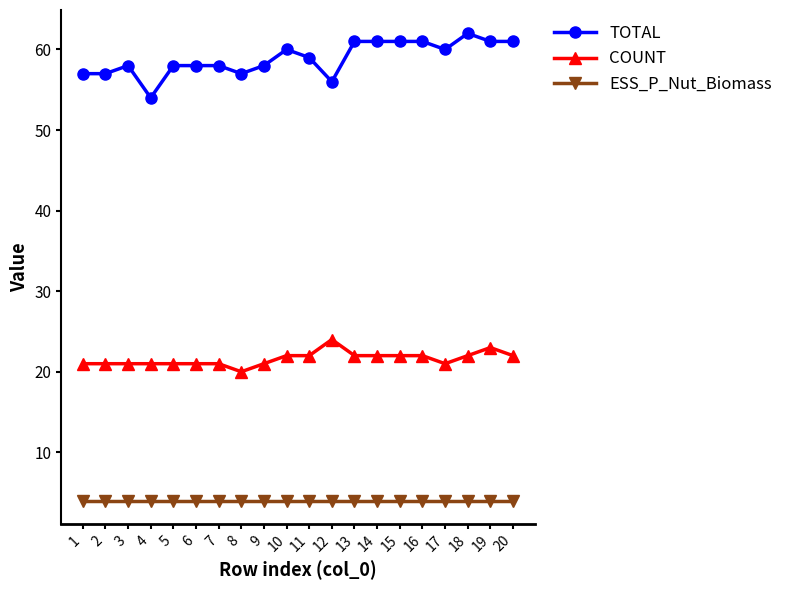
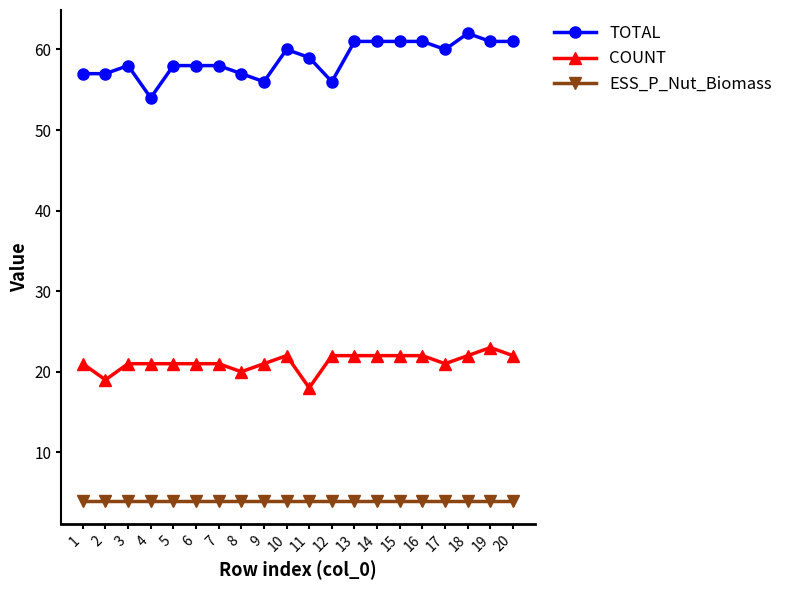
  {
    "TOTAL": {
      "1": 57,
      "2": 57,
      "3": 58,
      "4": 54,
      "5": 58,
      "6": 58,
      "7": 58,
      "8": 57,
-     "9": 58,
+     "9": 56,
      "10": 60,
      "11": 59,
      "12": 56,
      "13": 61,
      "14": 61,
      "15": 61,
      "16": 61,
      "17": 60,
      "18": 62,
      "19": 61,
      "20": 61
    },
    "COUNT": {
      "1": 21,
-     "2": 21,
+     "2": 19,
      "3": 21,
      "4": 21,
      "5": 21,
      "6": 21,
      "7": 21,
      "8": 20,
      "9": 21,
      "10": 22,
-     "11": 22,
-     "12": 24,
+     "11": 18,
+     "12": 22,
      "13": 22,
      "14": 22,
      "15": 22,
      "16": 22,
      "17": 21,
      "18": 22,
      "19": 23,
      "20": 22
    },
    "ESS_P_Nut_Biomass": {
      "1": 4,
      "2": 4,
      "3": 4,
      "4": 4,
      "5": 4,
      "6": 4,
      "7": 4,
      "8": 4,
      "9": 4,
      "10": 4,
      "11": 4,
      "12": 4,
      "13": 4,
      "14": 4,
      "15": 4,
      "16": 4,
      "17": 4,
      "18": 4,
      "19": 4,
      "20": 4
    }
  }
